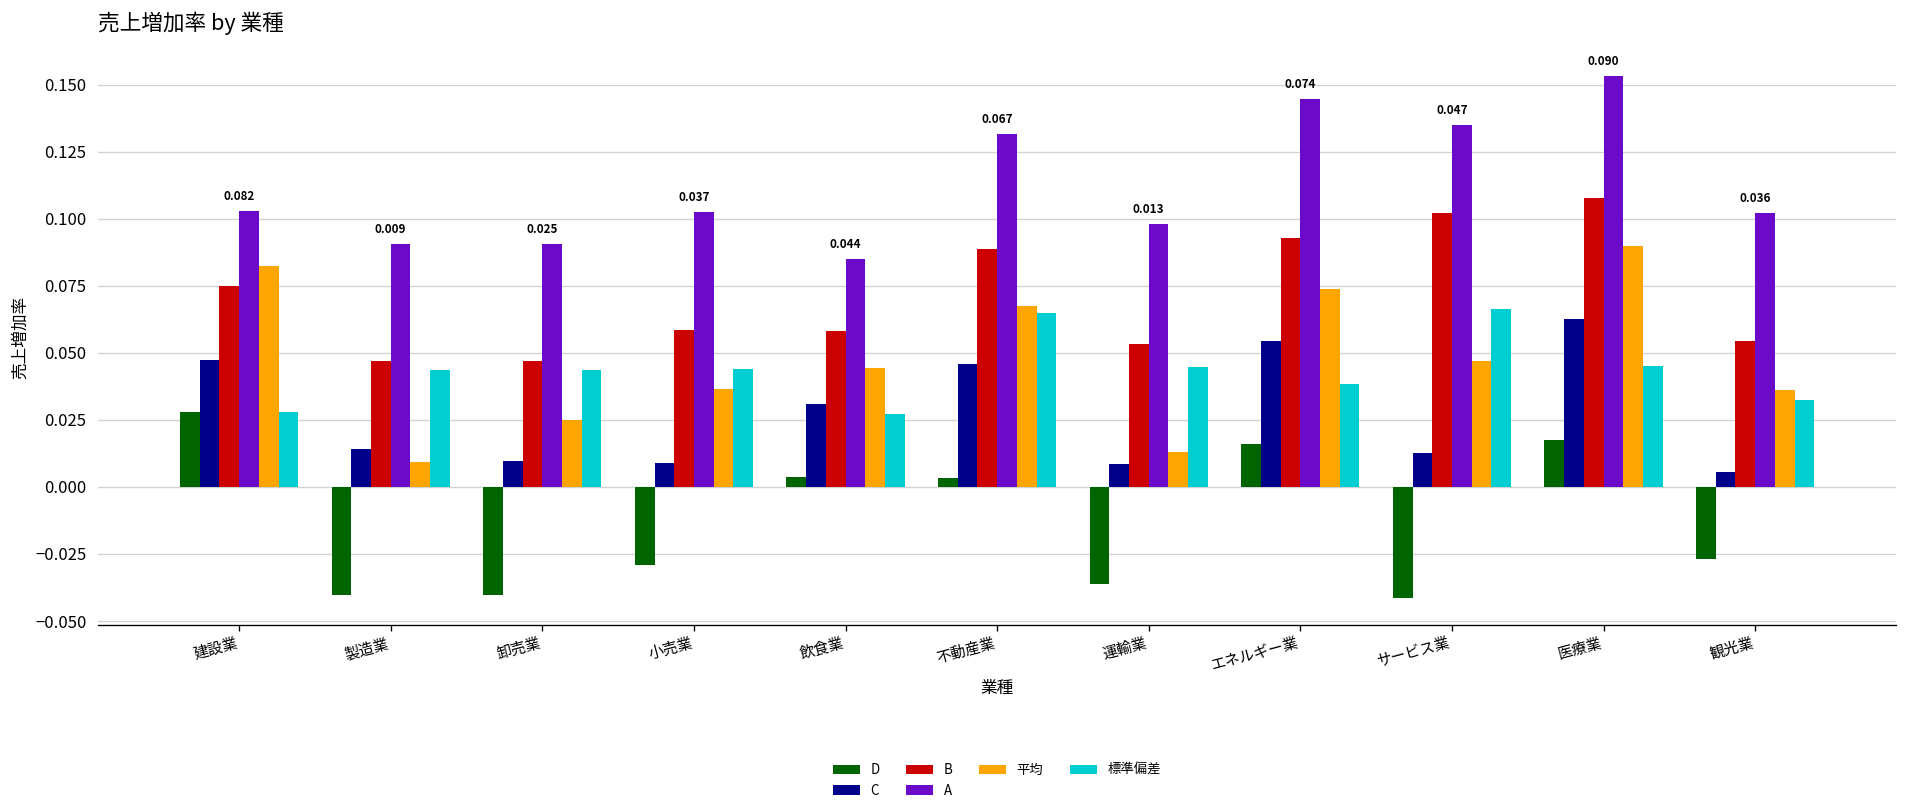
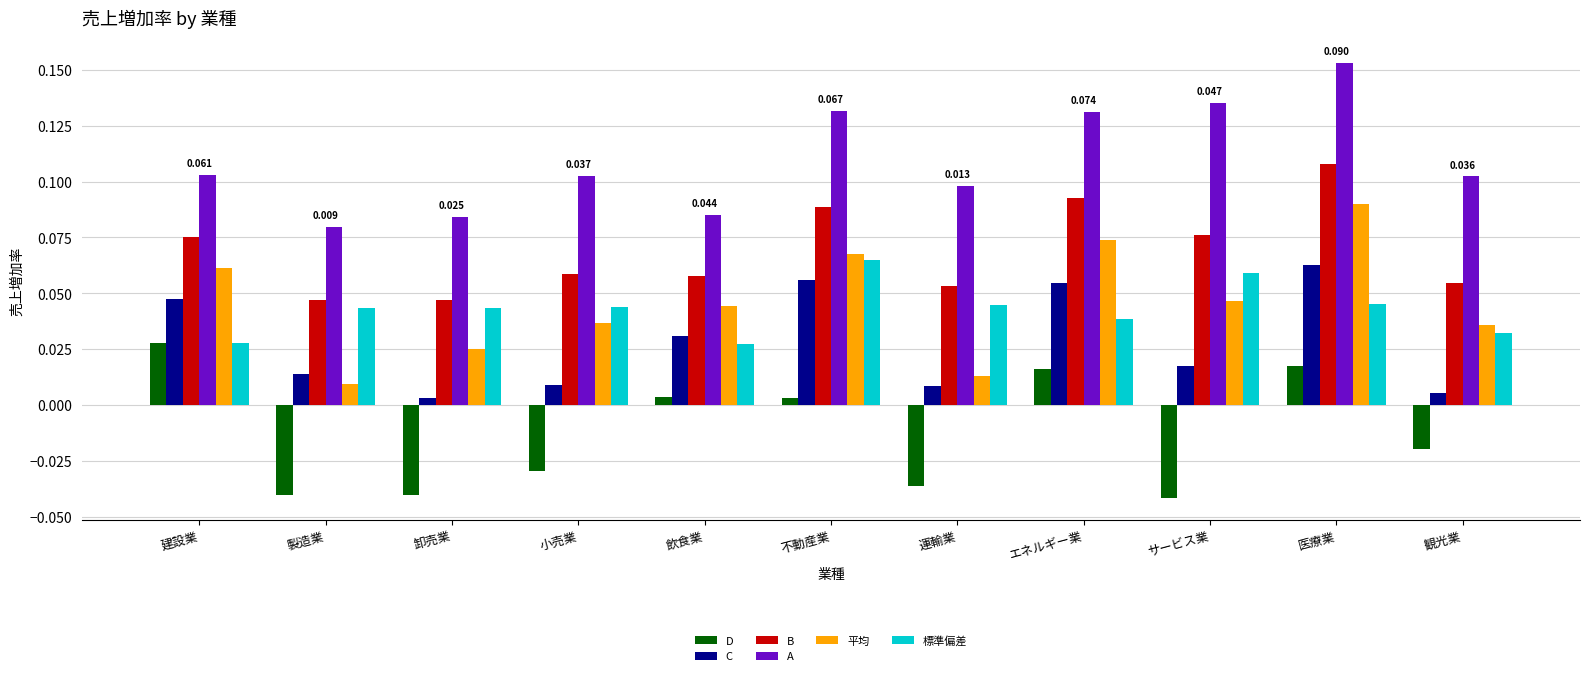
  {
    "D": {
      "建設業": 0.028,
      "製造業": -0.040,
      "卸売業": -0.040,
      "小売業": -0.029,
      "飲食業": 0.004,
      "不動産業": 0.003,
      "運輸業": -0.036,
      "エネルギー業": 0.016,
      "サービス業": -0.042,
      "医療業": 0.017,
-     "観光業": -0.027
+     "観光業": -0.020
    },
    "C": {
      "建設業": 0.047,
      "製造業": 0.014,
-     "卸売業": 0.009,
+     "卸売業": 0.003,
      "小売業": 0.009,
      "飲食業": 0.031,
-     "不動産業": 0.046,
+     "不動産業": 0.056,
      "運輸業": 0.009,
      "エネルギー業": 0.054,
-     "サービス業": 0.013,
+     "サービス業": 0.017,
      "医療業": 0.063,
      "観光業": 0.006
    },
    "B": {
      "建設業": 0.075,
      "製造業": 0.047,
      "卸売業": 0.047,
      "小売業": 0.058,
      "飲食業": 0.058,
      "不動産業": 0.089,
      "運輸業": 0.053,
      "エネルギー業": 0.093,
-     "サービス業": 0.102,
+     "サービス業": 0.076,
      "医療業": 0.108,
      "観光業": 0.054
    },
    "A": {
-     "製造業": 0.090,
-     "卸売業": 0.090,
-     "エネルギー業": 0.145
+     "製造業": 0.079,
+     "卸売業": 0.084,
+     "エネルギー業": 0.131
    },
    "平均": {
-     "建設業": 0.082
+     "建設業": 0.061
    },
    "標準偏差": {
      "建設業": 0.028,
      "製造業": 0.044,
      "卸売業": 0.044,
      "小売業": 0.044,
      "飲食業": 0.027,
      "不動産業": 0.065,
      "運輸業": 0.045,
      "エネルギー業": 0.038,
-     "サービス業": 0.066,
+     "サービス業": 0.059,
      "医療業": 0.045,
      "観光業": 0.032
    }
  }
